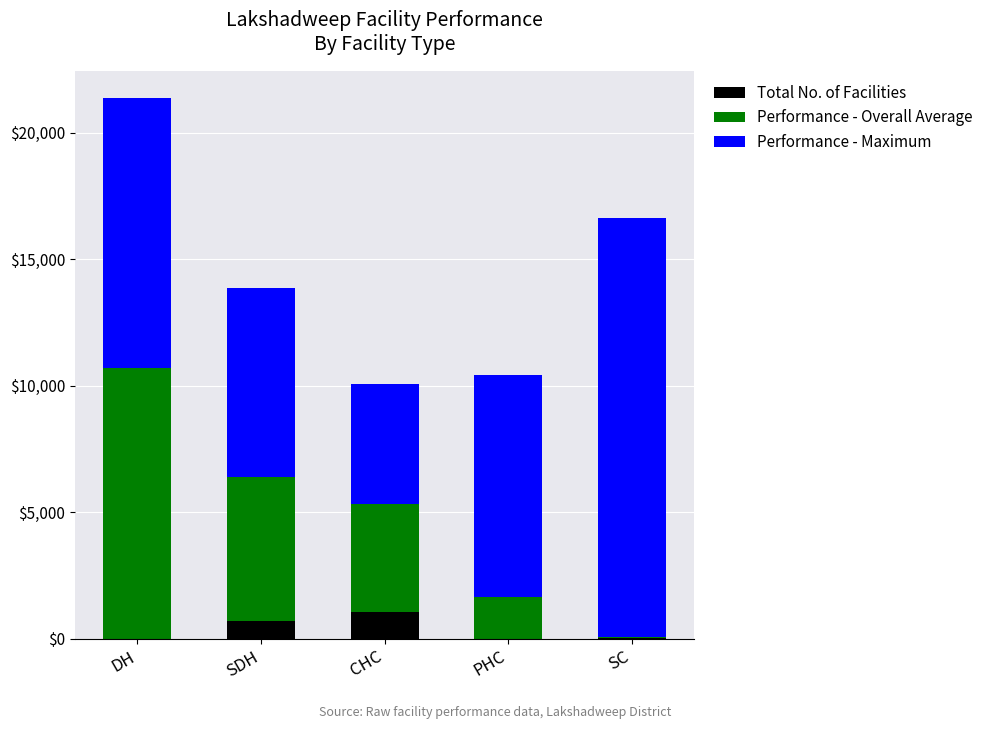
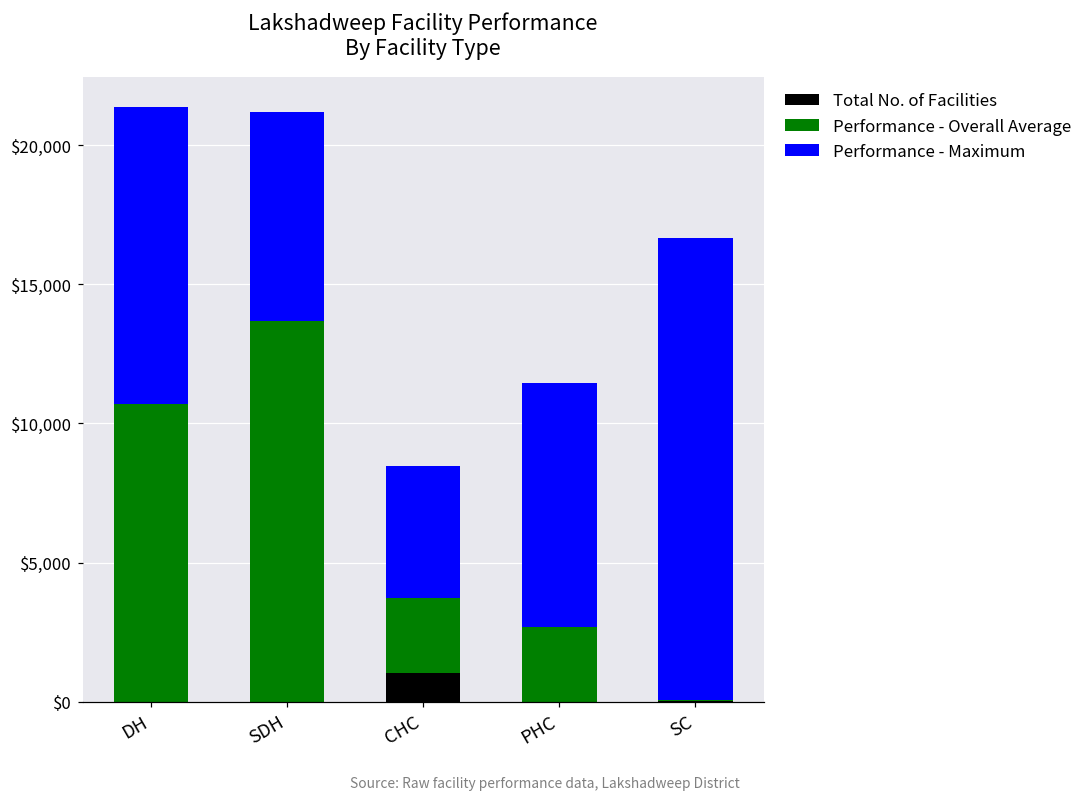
  {
    "Total No. of Facilities": {
-     "SDH": "$700",
+     "SDH": "$0",
      "CHC": "$1,000"
    },
    "Performance - Overall Average": {
      "DH": "$10,700",
-     "SDH": "$5,700",
-     "CHC": "$4,300",
-     "PHC": "$1,600"
+     "SDH": "$13,700",
+     "CHC": "$2,700",
+     "PHC": "$2,700"
    },
    "Performance - Maximum": {
      "DH": "$10,700",
      "SDH": "$7,500",
      "CHC": "$4,800",
      "PHC": "$8,800",
      "SC": "$16,600"
    }
  }
